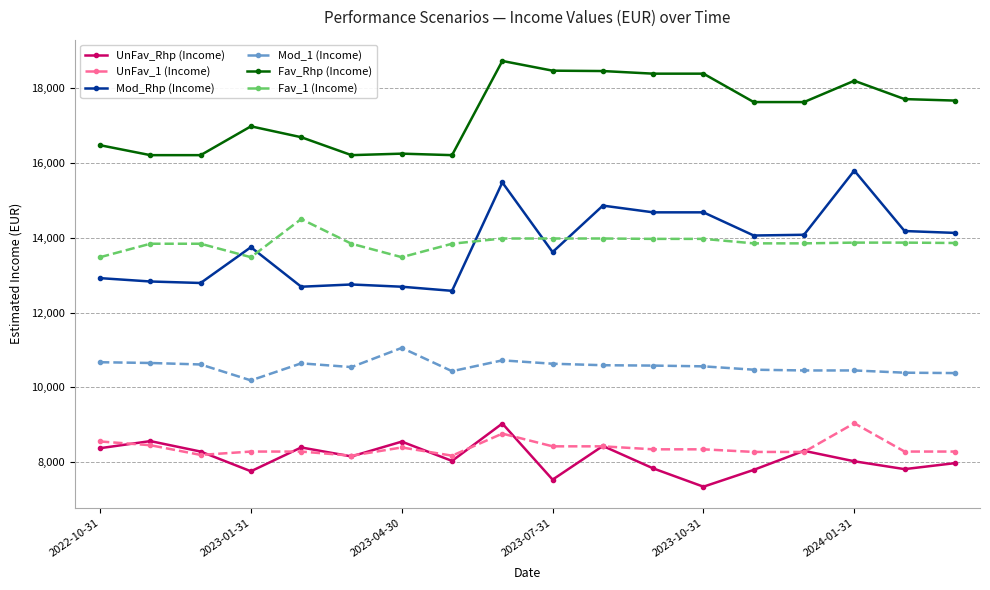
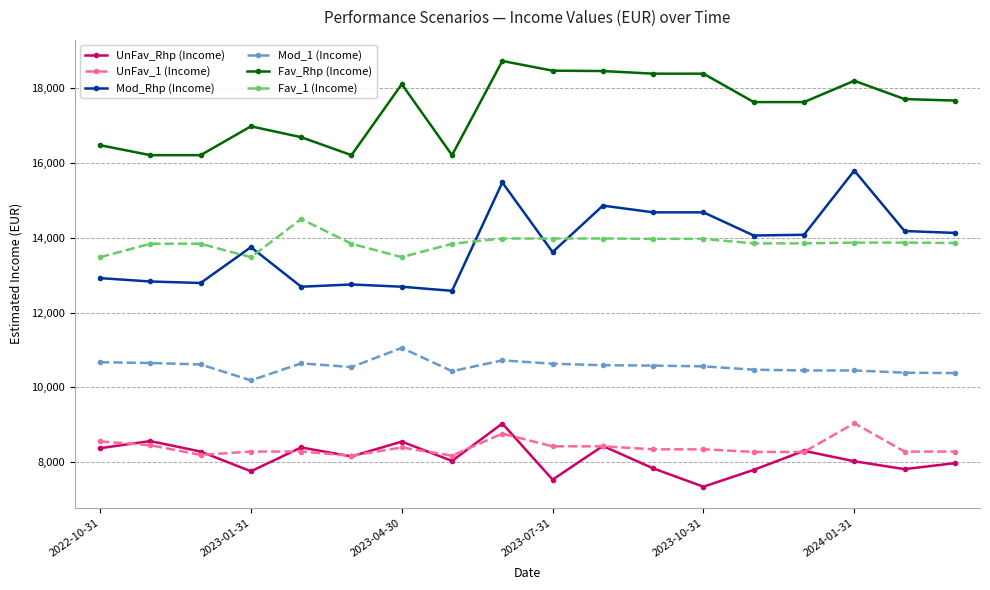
  {
    "UnFav_Rhp (Income)": {
      "2022-10-31": "8,400",
      "2023-01-31": "7,800",
      "2023-04-30": "8,500",
      "2023-07-31": "7,500",
      "2023-10-31": "7,300",
      "2024-01-31": "8,000"
    },
    "UnFav_1 (Income)": {
      "2022-10-31": "8,600",
      "2023-01-31": "8,300",
      "2023-04-30": "8,400",
      "2023-07-31": "8,400",
      "2023-10-31": "8,300",
      "2024-01-31": "9,000"
    },
    "Mod_Rhp (Income)": {
      "2022-10-31": "12,900",
      "2023-01-31": "13,700",
      "2023-04-30": "12,700",
      "2023-07-31": "13,600",
      "2023-10-31": "14,700",
      "2024-01-31": "15,800"
    },
    "Mod_1 (Income)": {
      "2022-10-31": "10,700",
      "2023-01-31": "10,200",
      "2023-04-30": "11,100",
      "2023-07-31": "10,600",
      "2023-10-31": "10,600",
      "2024-01-31": "10,500"
    },
    "Fav_Rhp (Income)": {
      "2022-10-31": "16,500",
      "2023-01-31": "17,000",
-     "2023-04-30": "16,300",
+     "2023-04-30": "18,100",
      "2023-07-31": "18,500",
      "2023-10-31": "18,400",
      "2024-01-31": "18,200"
    },
    "Fav_1 (Income)": {
      "2022-10-31": "13,500",
      "2023-01-31": "13,500",
      "2023-04-30": "13,500",
      "2023-07-31": "14,000",
      "2023-10-31": "14,000",
      "2024-01-31": "13,900"
    }
  }
